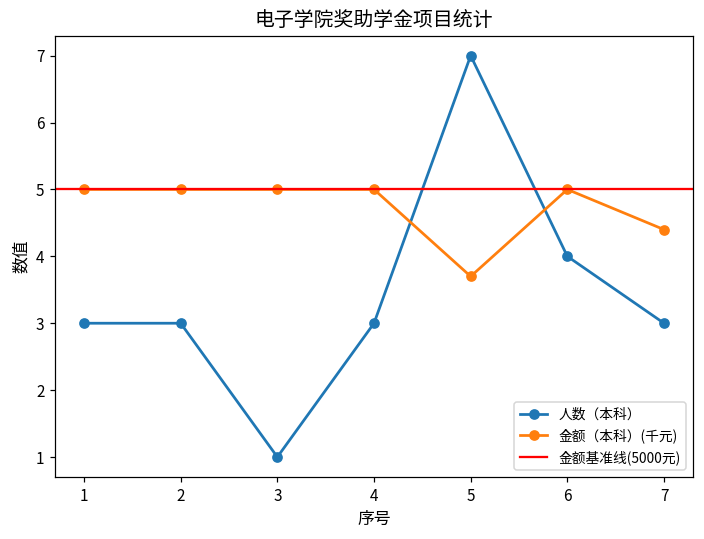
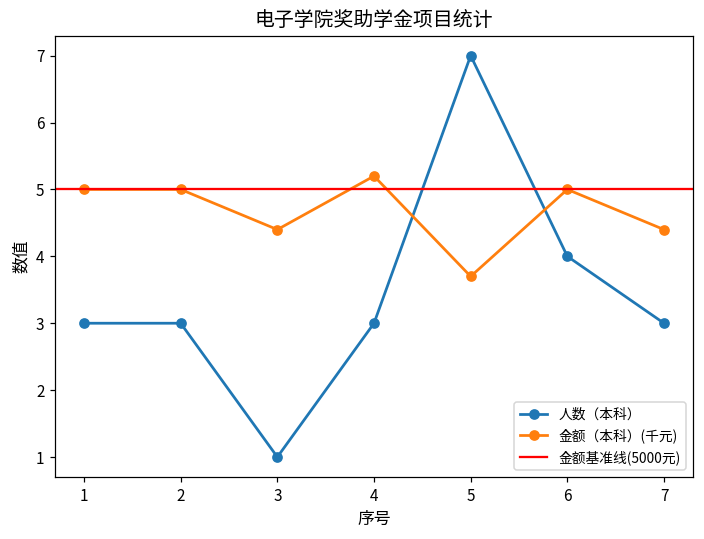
  {
    "人数（本科）": {
      "1": 3.0,
      "2": 3.0,
      "3": 1.0,
      "4": 3.0,
      "5": 7.0,
      "6": 4.0,
      "7": 3.0
    },
    "金额（本科）(千元)": {
      "1": 5.0,
      "2": 5.0,
-     "3": 5.0,
-     "4": 5.0,
+     "3": 4.4,
+     "4": 5.2,
      "5": 3.7,
      "6": 5.0,
      "7": 4.4
    }
  }
